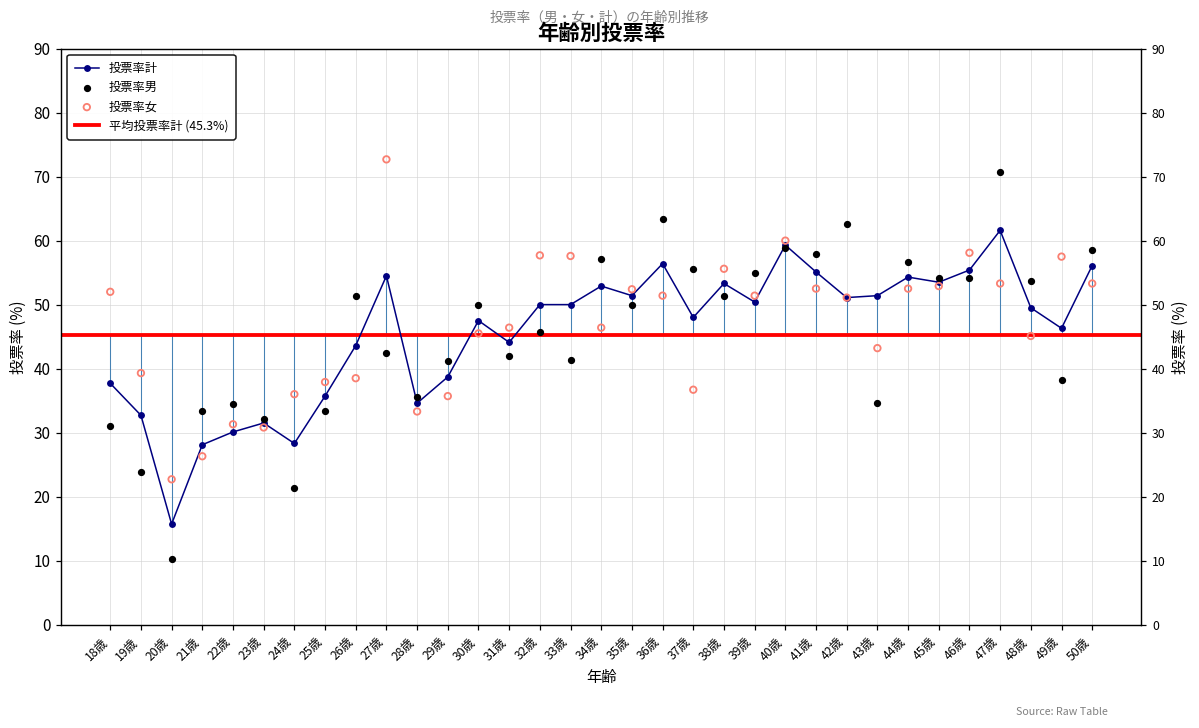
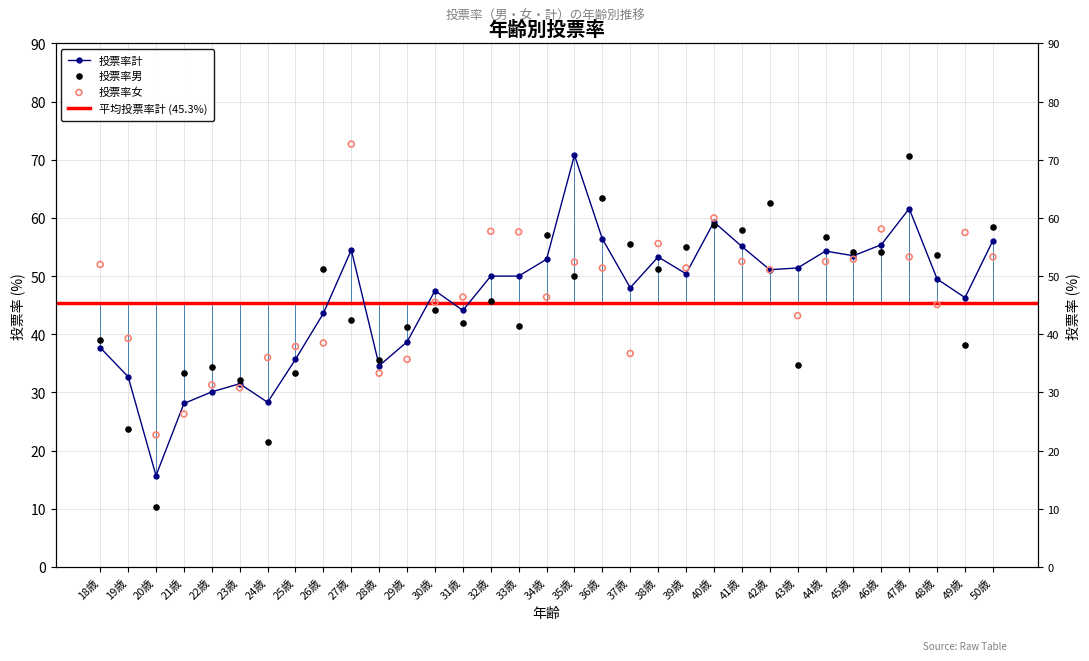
  {
    "投票率男": {
-     "18歳": 31,
-     "30歳": 50
+     "18歳": 39,
+     "30歳": 44
    },
    "投票率計": {
-     "35歳": 51
+     "35歳": 71
    }
  }
